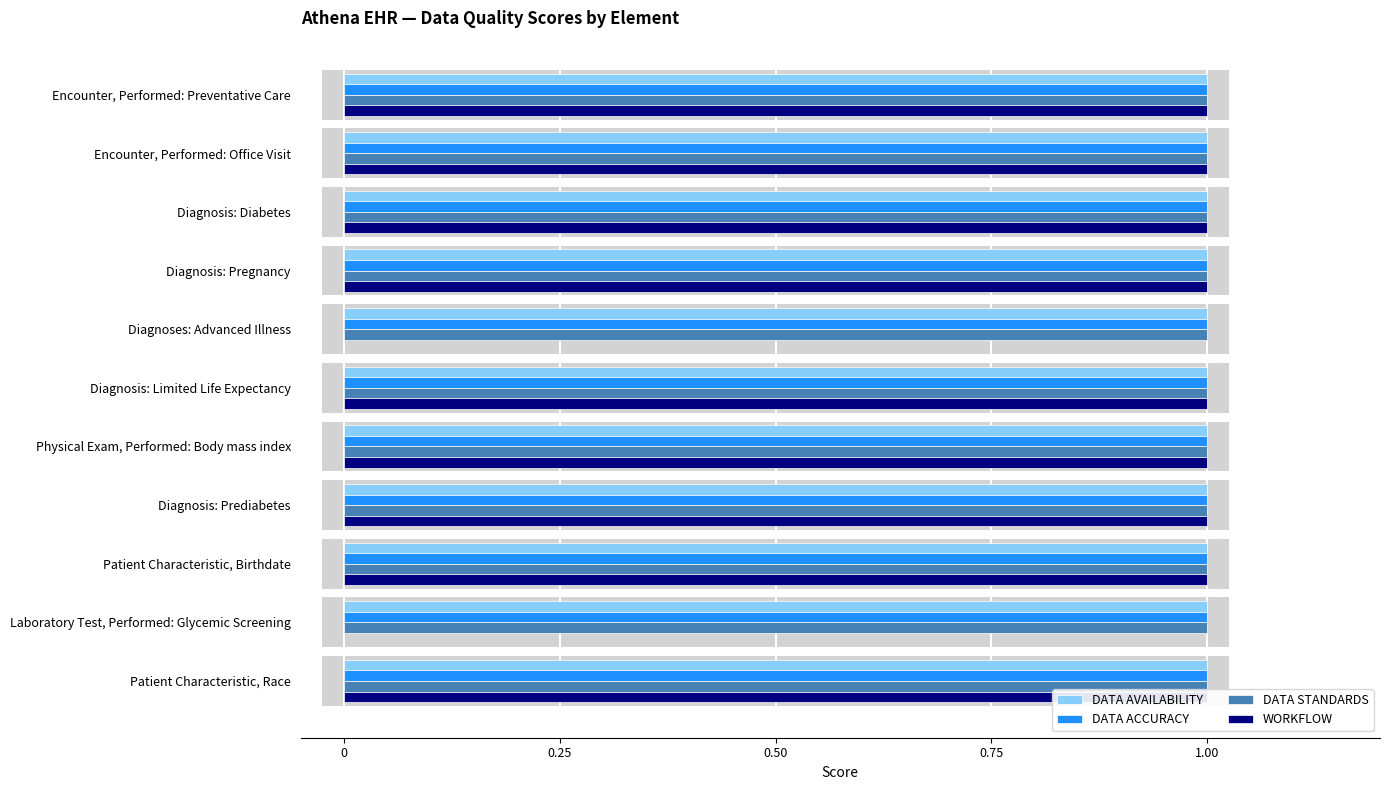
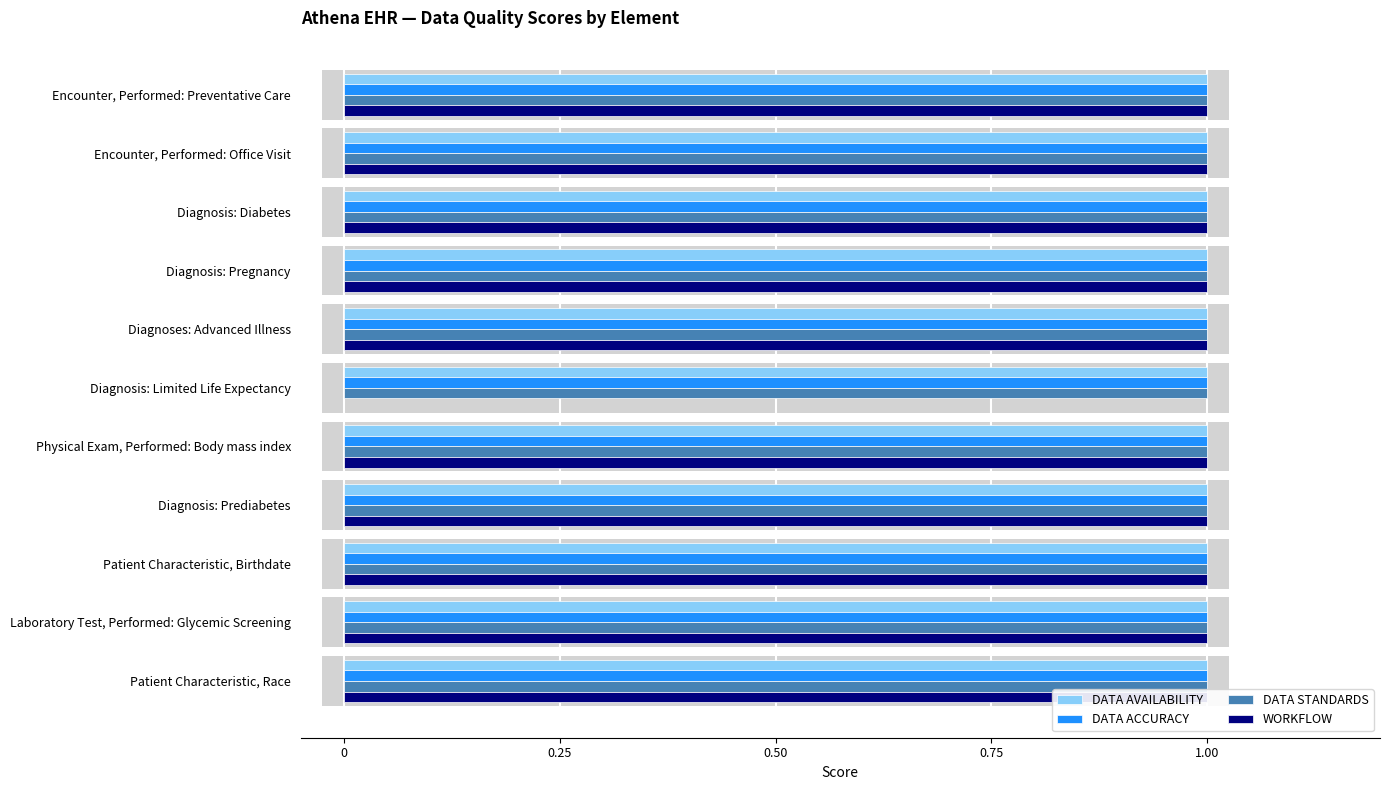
  {
    "WORKFLOW": {
-     "Diagnoses: Advanced Illness": 0,
-     "Diagnosis: Limited Life Expectancy": 1,
-     "Laboratory Test, Performed: Glycemic Screening": 0
+     "Diagnoses: Advanced Illness": 1,
+     "Diagnosis: Limited Life Expectancy": 0,
+     "Laboratory Test, Performed: Glycemic Screening": 1
    }
  }
